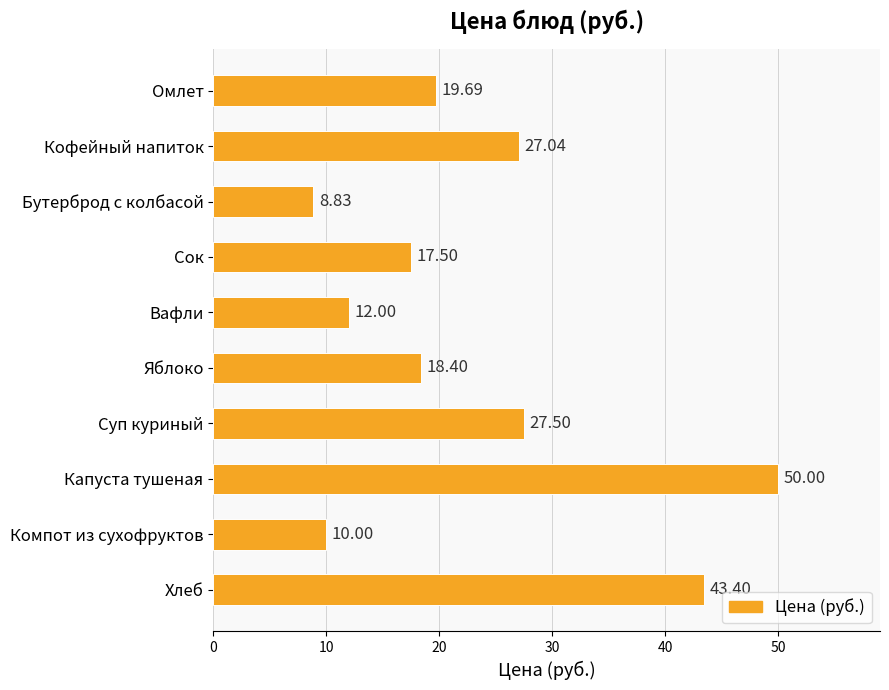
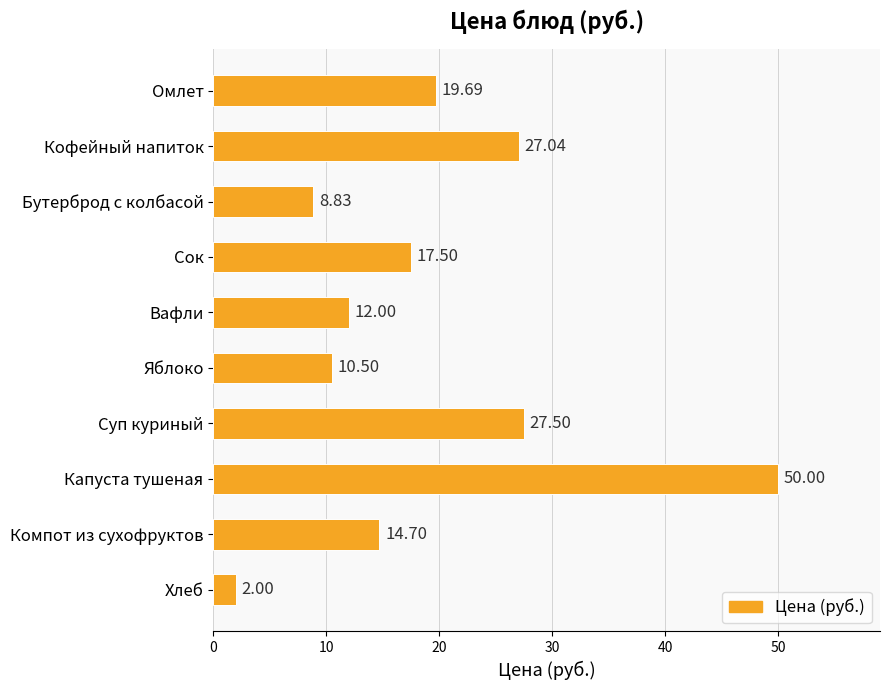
  {
    "Омлет": 19.69,
    "Кофейный напиток": 27.04,
    "Бутерброд с колбасой": 8.83,
    "Сок": 17.50,
    "Вафли": 12.00,
-   "Яблоко": 18.40,
+   "Яблоко": 10.50,
    "Суп куриный": 27.50,
    "Капуста тушеная": 50.00,
-   "Компот из сухофруктов": 10.00,
-   "Хлеб": 43.4
+   "Компот из сухофруктов": 14.70,
+   "Хлеб": 2.0
  }
